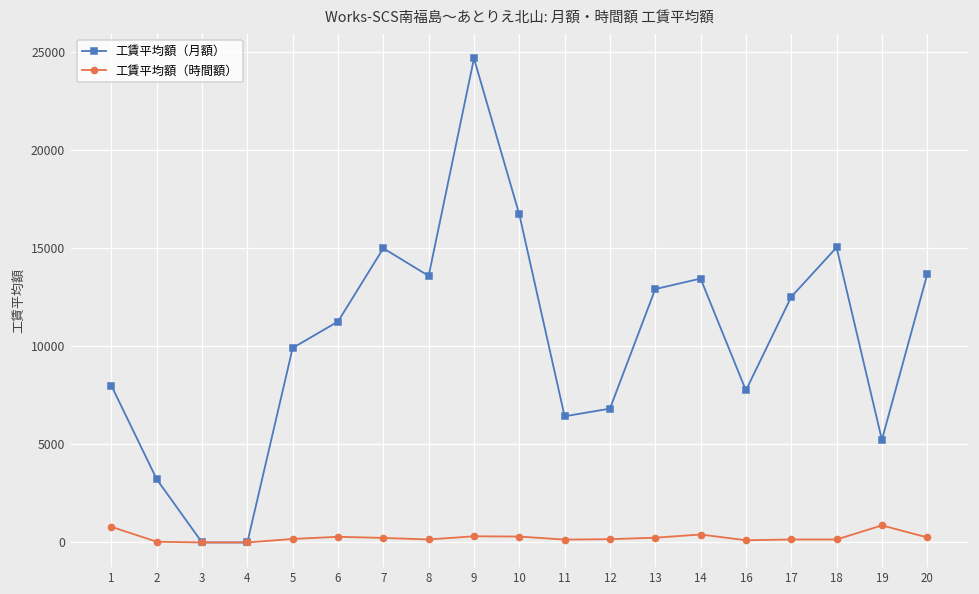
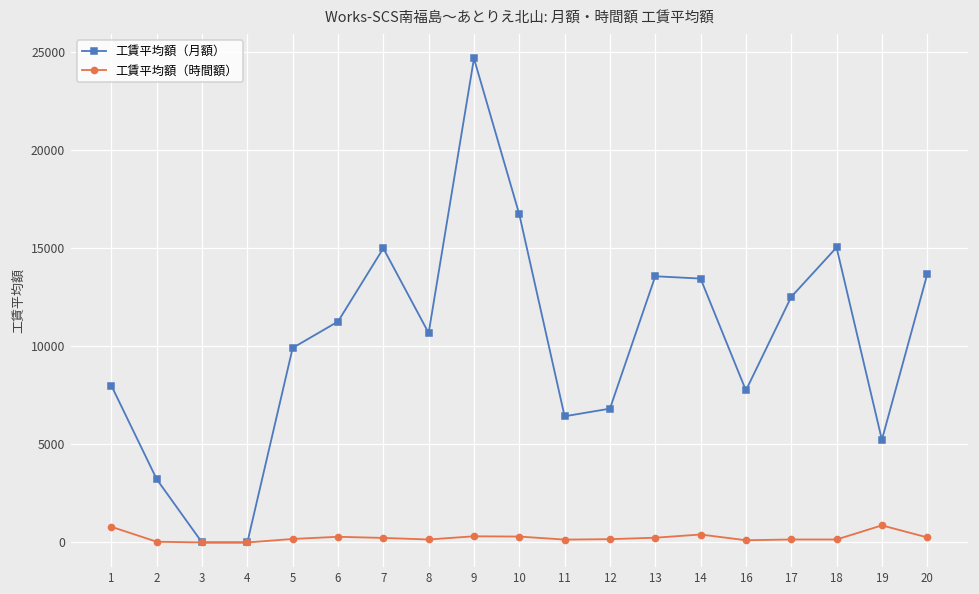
  {
    "工賃平均額（月額）": {
      "1": 8000,
      "2": 3200,
      "5": 9900,
      "6": 11300,
      "7": 15000,
-     "8": 13600,
+     "8": 10700,
      "9": 24700,
      "10": 16700,
      "11": 6400,
      "12": 6800,
-     "13": 12900,
+     "13": 13600,
      "14": 13500,
      "16": 7800,
      "17": 12500,
      "18": 15000,
      "19": 5200,
      "20": 13700
    },
    "工賃平均額（時間額）": {
      "1": 800,
      "2": 0,
      "5": 200,
      "6": 300,
      "7": 200,
      "8": 200,
      "9": 300,
      "10": 300,
      "11": 100,
      "12": 200,
      "13": 200,
      "14": 400,
      "16": 100,
      "17": 200,
      "18": 200,
      "19": 900,
      "20": 300
    }
  }
